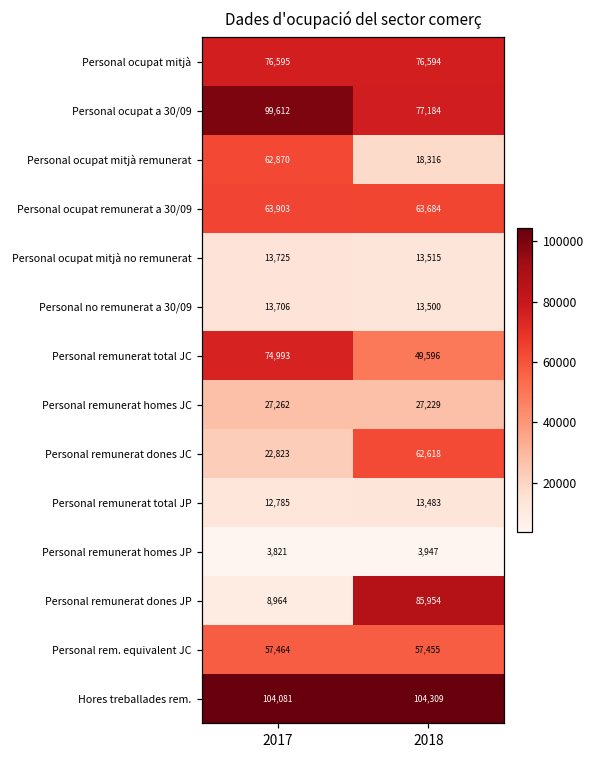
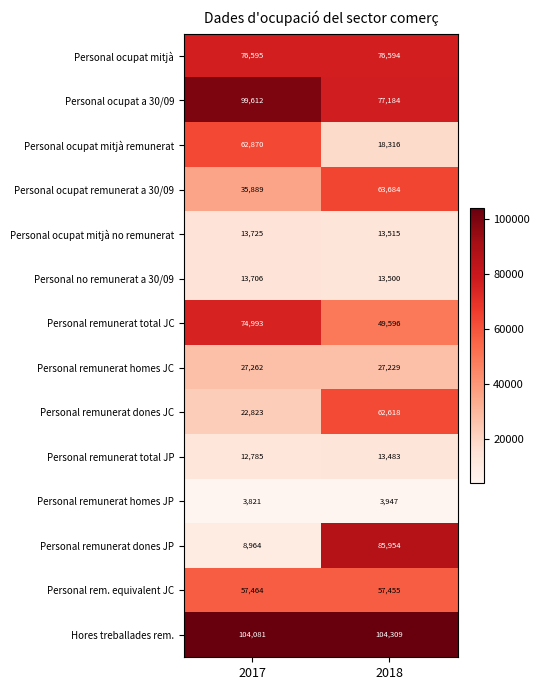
  {
    "Personal ocupat mitjà": {
      "2017": "76,595",
      "2018": "76,594"
    },
    "Personal ocupat a 30/09": {
      "2017": "99,612",
      "2018": "77,184"
    },
    "Personal ocupat mitjà remunerat": {
      "2017": "62,870",
      "2018": "18,316"
    },
    "Personal ocupat remunerat a 30/09": {
-     "2017": "63,903",
+     "2017": "35,889",
      "2018": "63,684"
    },
    "Personal ocupat mitjà no remunerat": {
      "2017": "13,725",
      "2018": "13,515"
    },
    "Personal no remunerat a 30/09": {
      "2017": "13,706",
      "2018": "13,500"
    },
    "Personal remunerat total JC": {
      "2017": "74,993",
      "2018": "49,596"
    },
    "Personal remunerat homes JC": {
      "2017": "27,262",
      "2018": "27,229"
    },
    "Personal remunerat dones JC": {
      "2017": "22,823",
      "2018": "62,618"
    },
    "Personal remunerat total JP": {
      "2017": "12,785",
      "2018": "13,483"
    },
    "Personal remunerat homes JP": {
      "2017": "3,821",
      "2018": "3,947"
    },
    "Personal remunerat dones JP": {
      "2017": "8,964",
      "2018": "85,954"
    },
    "Personal rem. equivalent JC": {
      "2017": "57,464",
      "2018": "57,455"
    },
    "Hores treballades rem.": {
      "2017": "104,081",
      "2018": "104,309"
    }
  }
